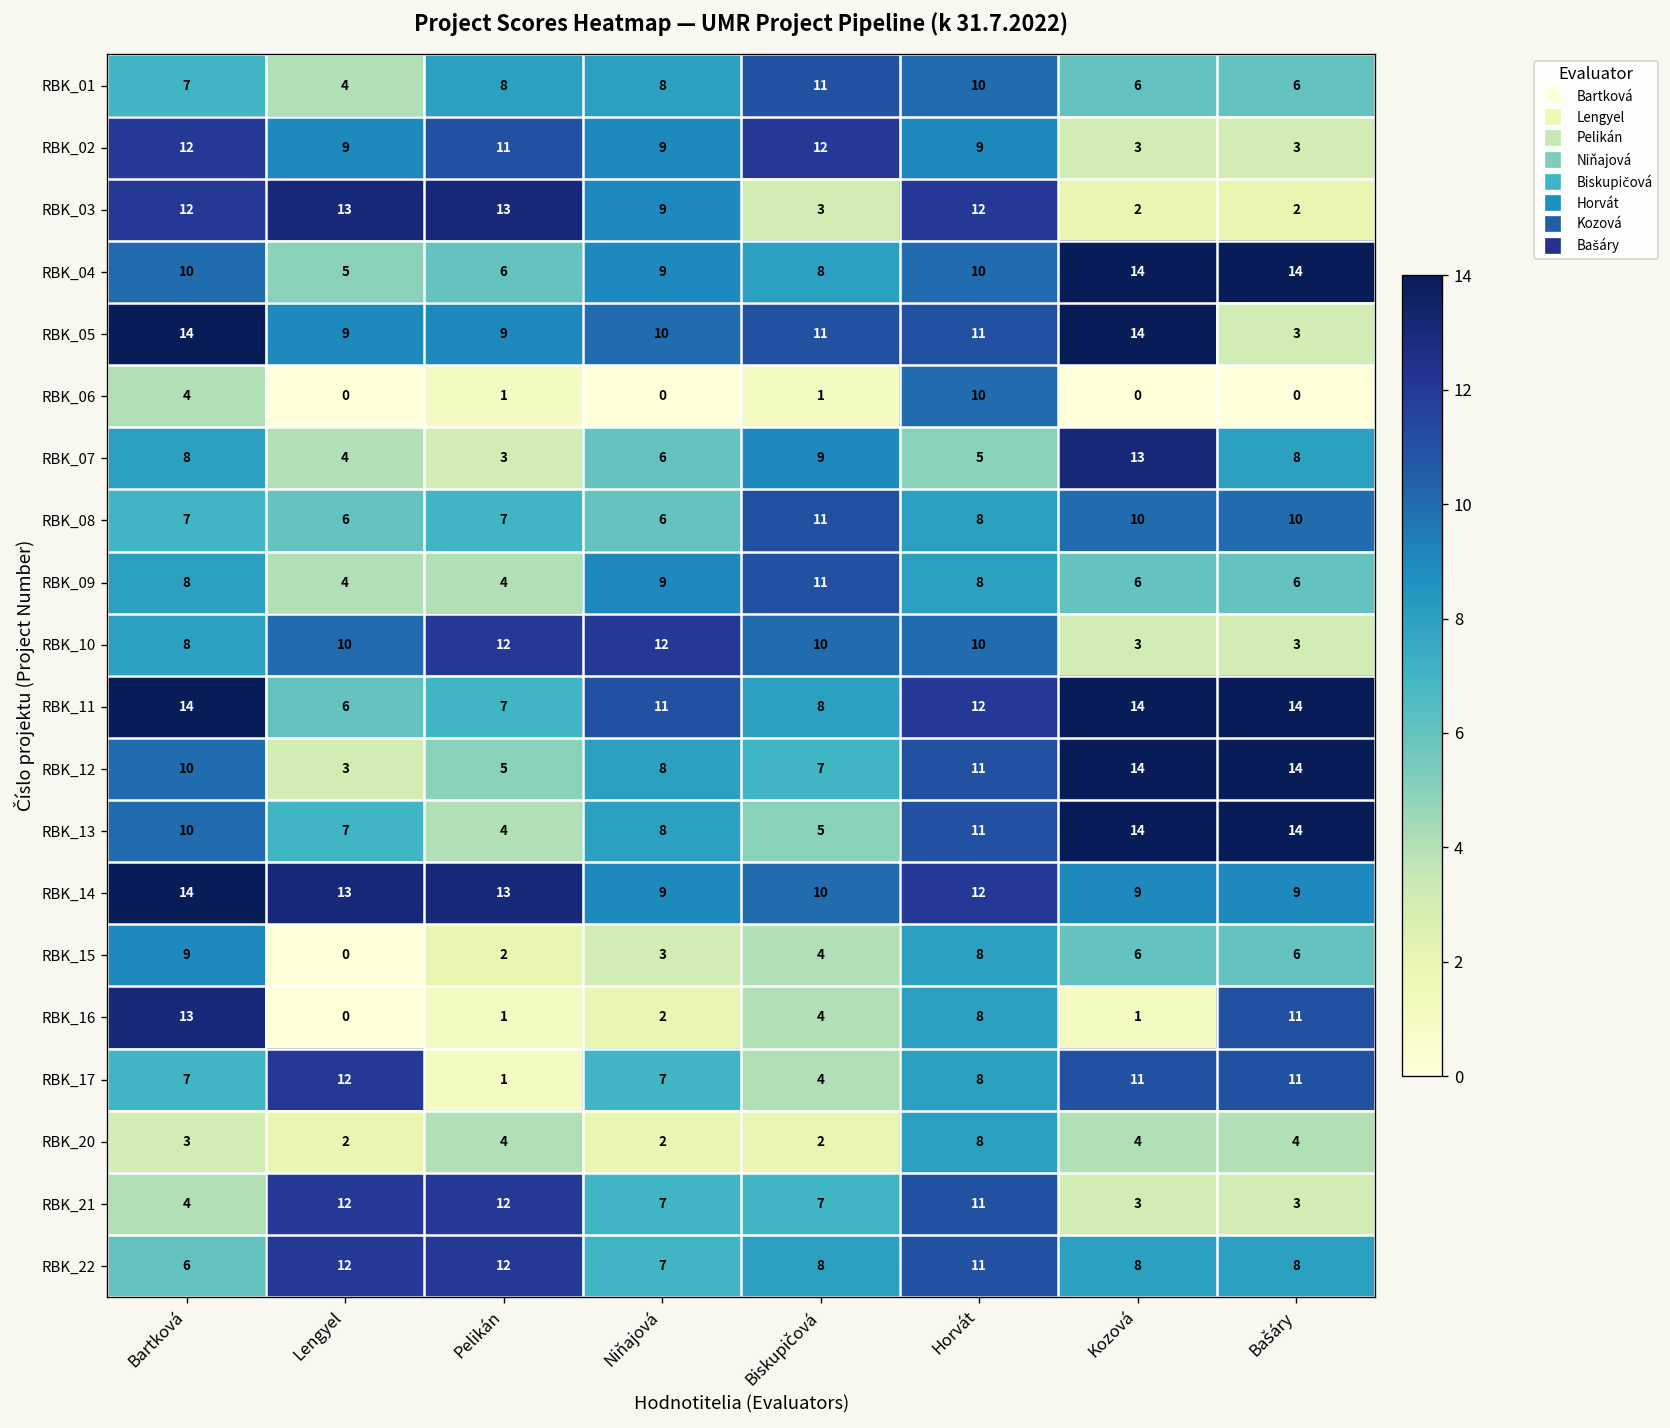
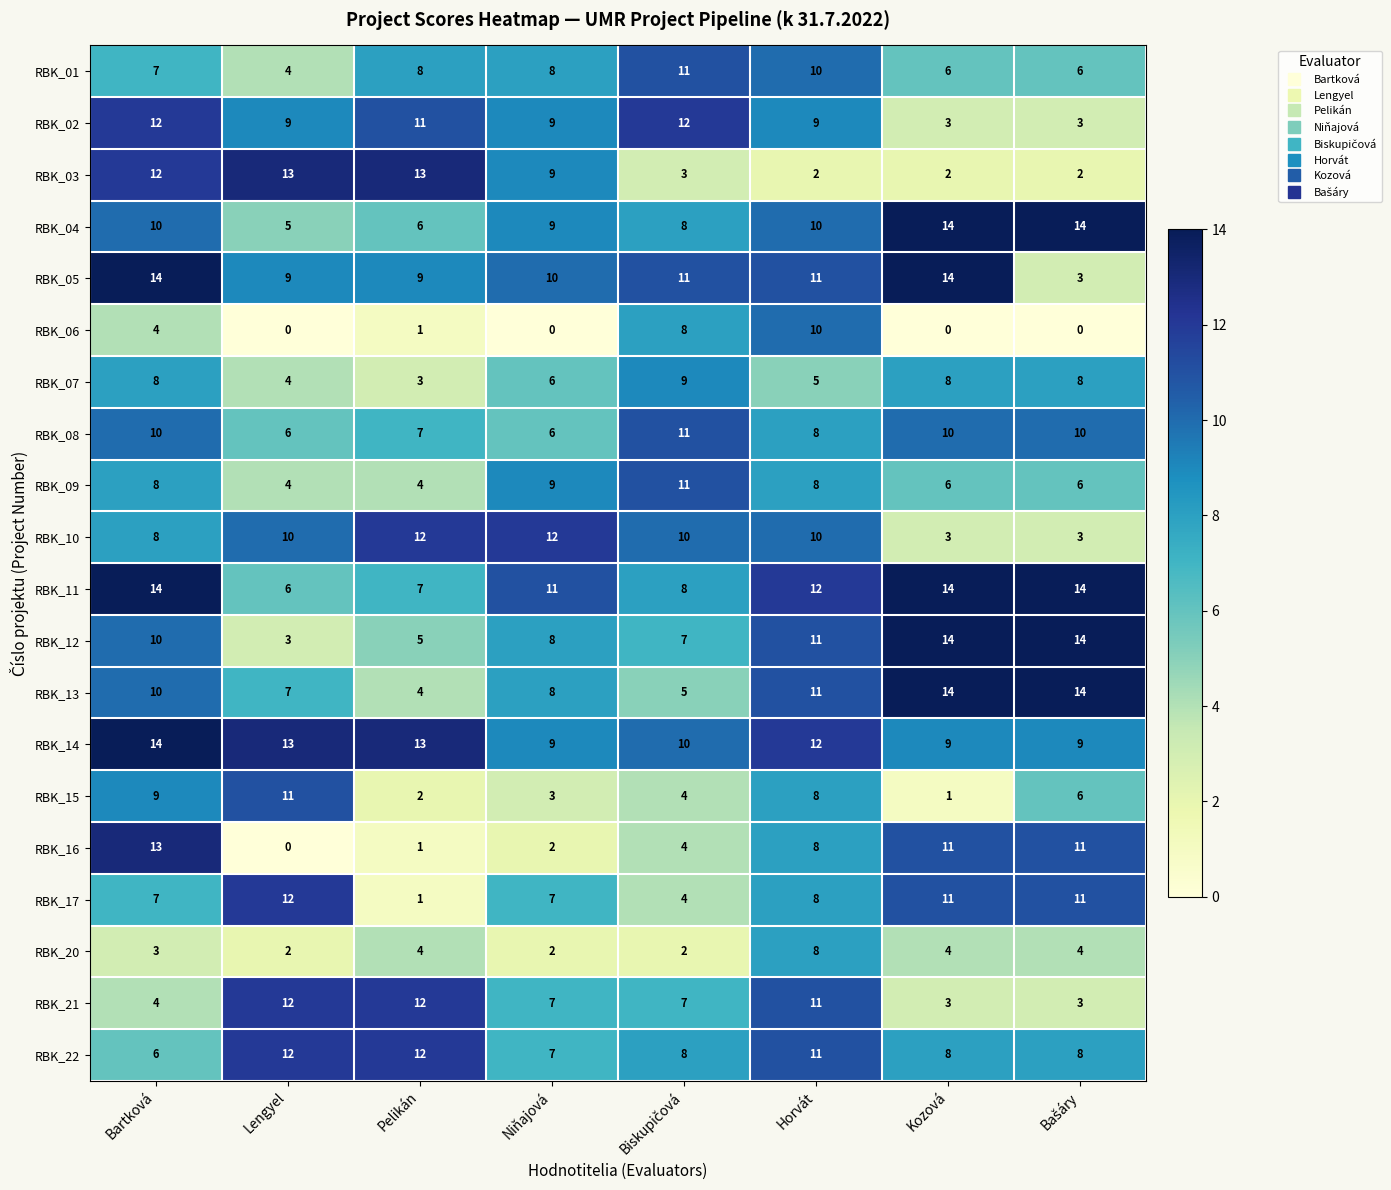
  {
    "RBK_01": {
      "Bartková": 7,
      "Lengyel": 4,
      "Pelikán": 8,
      "Niňajová": 8,
      "Biskupičová": 11,
      "Horvát": 10,
      "Kozová": 6,
      "Bašáry": 6
    },
    "RBK_02": {
      "Bartková": 12,
      "Lengyel": 9,
      "Pelikán": 11,
      "Niňajová": 9,
      "Biskupičová": 12,
      "Horvát": 9,
      "Kozová": 3,
      "Bašáry": 3
    },
    "RBK_03": {
      "Bartková": 12,
      "Lengyel": 13,
      "Pelikán": 13,
      "Niňajová": 9,
      "Biskupičová": 3,
-     "Horvát": 12,
+     "Horvát": 2,
      "Kozová": 2,
      "Bašáry": 2
    },
    "RBK_04": {
      "Bartková": 10,
      "Lengyel": 5,
      "Pelikán": 6,
      "Niňajová": 9,
      "Biskupičová": 8,
      "Horvát": 10,
      "Kozová": 14,
      "Bašáry": 14
    },
    "RBK_05": {
      "Bartková": 14,
      "Lengyel": 9,
      "Pelikán": 9,
      "Niňajová": 10,
      "Biskupičová": 11,
      "Horvát": 11,
      "Kozová": 14,
      "Bašáry": 3
    },
    "RBK_06": {
      "Bartková": 4,
      "Lengyel": 0,
      "Pelikán": 1,
      "Niňajová": 0,
-     "Biskupičová": 1,
+     "Biskupičová": 8,
      "Horvát": 10,
      "Kozová": 0,
      "Bašáry": 0
    },
    "RBK_07": {
      "Bartková": 8,
      "Lengyel": 4,
      "Pelikán": 3,
      "Niňajová": 6,
      "Biskupičová": 9,
      "Horvát": 5,
-     "Kozová": 13,
+     "Kozová": 8,
      "Bašáry": 8
    },
    "RBK_08": {
-     "Bartková": 7,
+     "Bartková": 10,
      "Lengyel": 6,
      "Pelikán": 7,
      "Niňajová": 6,
      "Biskupičová": 11,
      "Horvát": 8,
      "Kozová": 10,
      "Bašáry": 10
    },
    "RBK_09": {
      "Bartková": 8,
      "Lengyel": 4,
      "Pelikán": 4,
      "Niňajová": 9,
      "Biskupičová": 11,
      "Horvát": 8,
      "Kozová": 6,
      "Bašáry": 6
    },
    "RBK_10": {
      "Bartková": 8,
      "Lengyel": 10,
      "Pelikán": 12,
      "Niňajová": 12,
      "Biskupičová": 10,
      "Horvát": 10,
      "Kozová": 3,
      "Bašáry": 3
    },
    "RBK_11": {
      "Bartková": 14,
      "Lengyel": 6,
      "Pelikán": 7,
      "Niňajová": 11,
      "Biskupičová": 8,
      "Horvát": 12,
      "Kozová": 14,
      "Bašáry": 14
    },
    "RBK_12": {
      "Bartková": 10,
      "Lengyel": 3,
      "Pelikán": 5,
      "Niňajová": 8,
      "Biskupičová": 7,
      "Horvát": 11,
      "Kozová": 14,
      "Bašáry": 14
    },
    "RBK_13": {
      "Bartková": 10,
      "Lengyel": 7,
      "Pelikán": 4,
      "Niňajová": 8,
      "Biskupičová": 5,
      "Horvát": 11,
      "Kozová": 14,
      "Bašáry": 14
    },
    "RBK_14": {
      "Bartková": 14,
      "Lengyel": 13,
      "Pelikán": 13,
      "Niňajová": 9,
      "Biskupičová": 10,
      "Horvát": 12,
      "Kozová": 9,
      "Bašáry": 9
    },
    "RBK_15": {
      "Bartková": 9,
-     "Lengyel": 0,
+     "Lengyel": 11,
      "Pelikán": 2,
      "Niňajová": 3,
      "Biskupičová": 4,
      "Horvát": 8,
-     "Kozová": 6,
+     "Kozová": 1,
      "Bašáry": 6
    },
    "RBK_16": {
      "Bartková": 13,
      "Lengyel": 0,
      "Pelikán": 1,
      "Niňajová": 2,
      "Biskupičová": 4,
      "Horvát": 8,
-     "Kozová": 1,
+     "Kozová": 11,
      "Bašáry": 11
    },
    "RBK_17": {
      "Bartková": 7,
      "Lengyel": 12,
      "Pelikán": 1,
      "Niňajová": 7,
      "Biskupičová": 4,
      "Horvát": 8,
      "Kozová": 11,
      "Bašáry": 11
    },
    "RBK_20": {
      "Bartková": 3,
      "Lengyel": 2,
      "Pelikán": 4,
      "Niňajová": 2,
      "Biskupičová": 2,
      "Horvát": 8,
      "Kozová": 4,
      "Bašáry": 4
    },
    "RBK_21": {
      "Bartková": 4,
      "Lengyel": 12,
      "Pelikán": 12,
      "Niňajová": 7,
      "Biskupičová": 7,
      "Horvát": 11,
      "Kozová": 3,
      "Bašáry": 3
    },
    "RBK_22": {
      "Bartková": 6,
      "Lengyel": 12,
      "Pelikán": 12,
      "Niňajová": 7,
      "Biskupičová": 8,
      "Horvát": 11,
      "Kozová": 8,
      "Bašáry": 8
    }
  }
